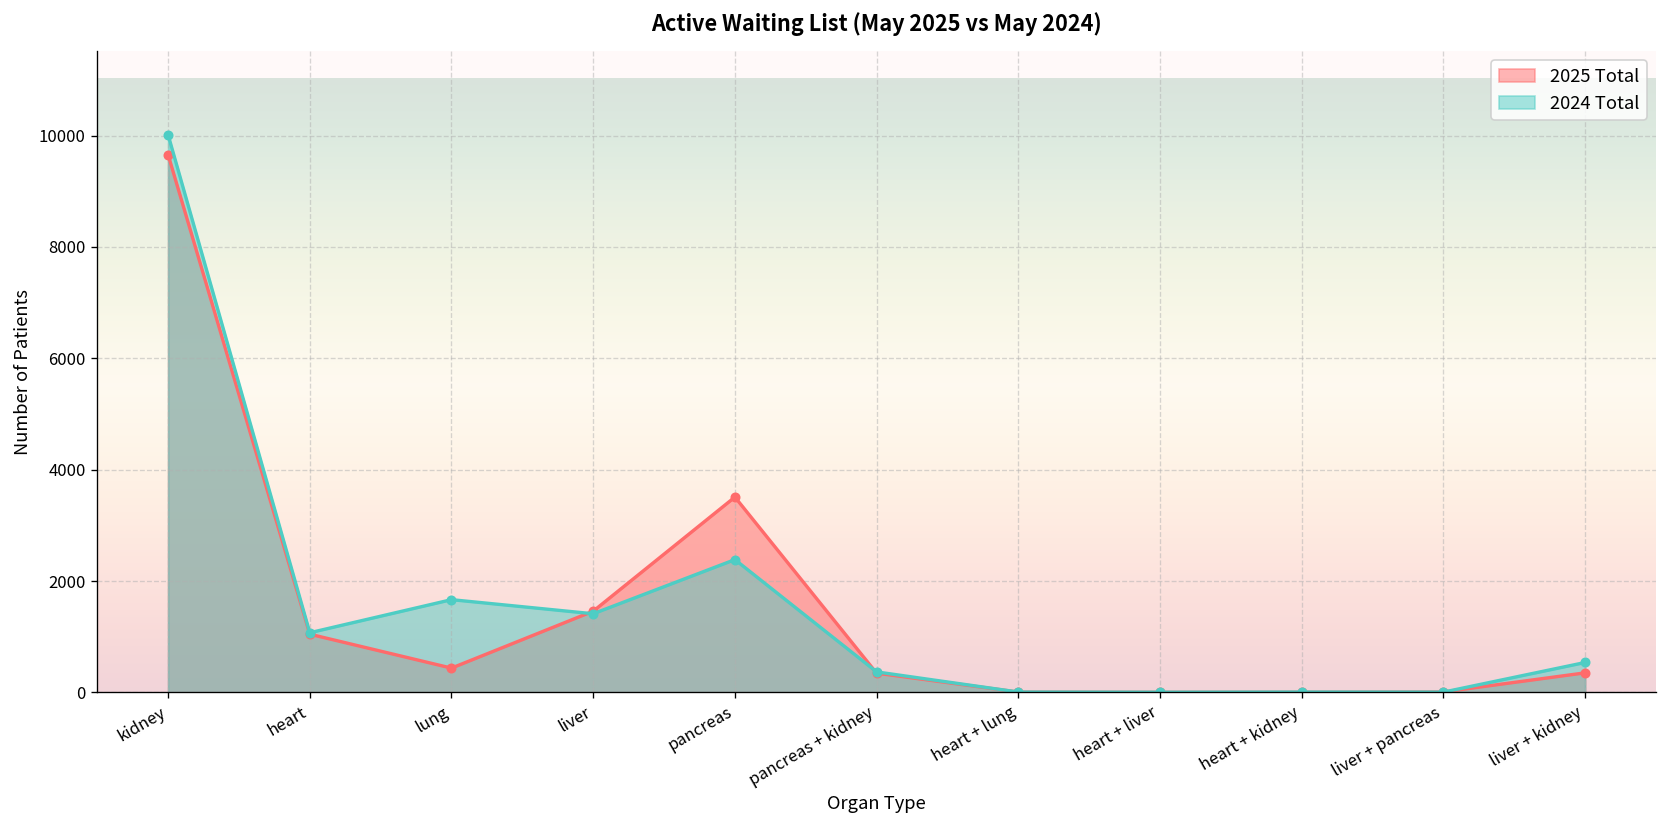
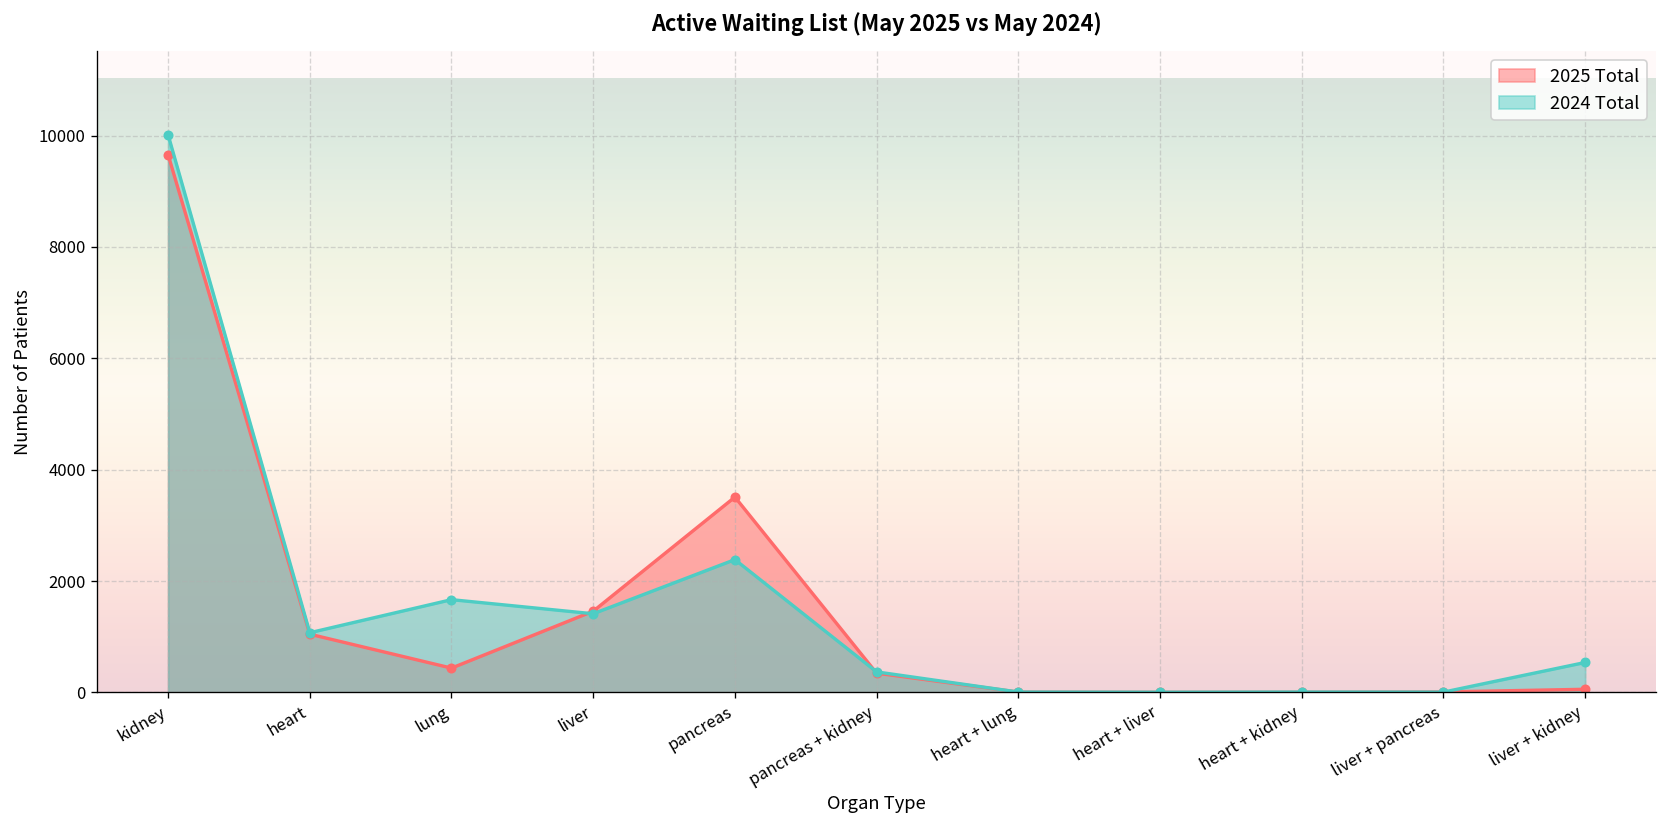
  {
    "2025 Total": {
      "kidney": 9700,
      "lung": 400,
      "pancreas": 3500,
-     "liver + kidney": 400
+     "liver + kidney": 100
    },
    "2024 Total": {
      "kidney": 10000,
      "lung": 1700,
      "pancreas": 2400,
      "liver + kidney": 500
    }
  }
